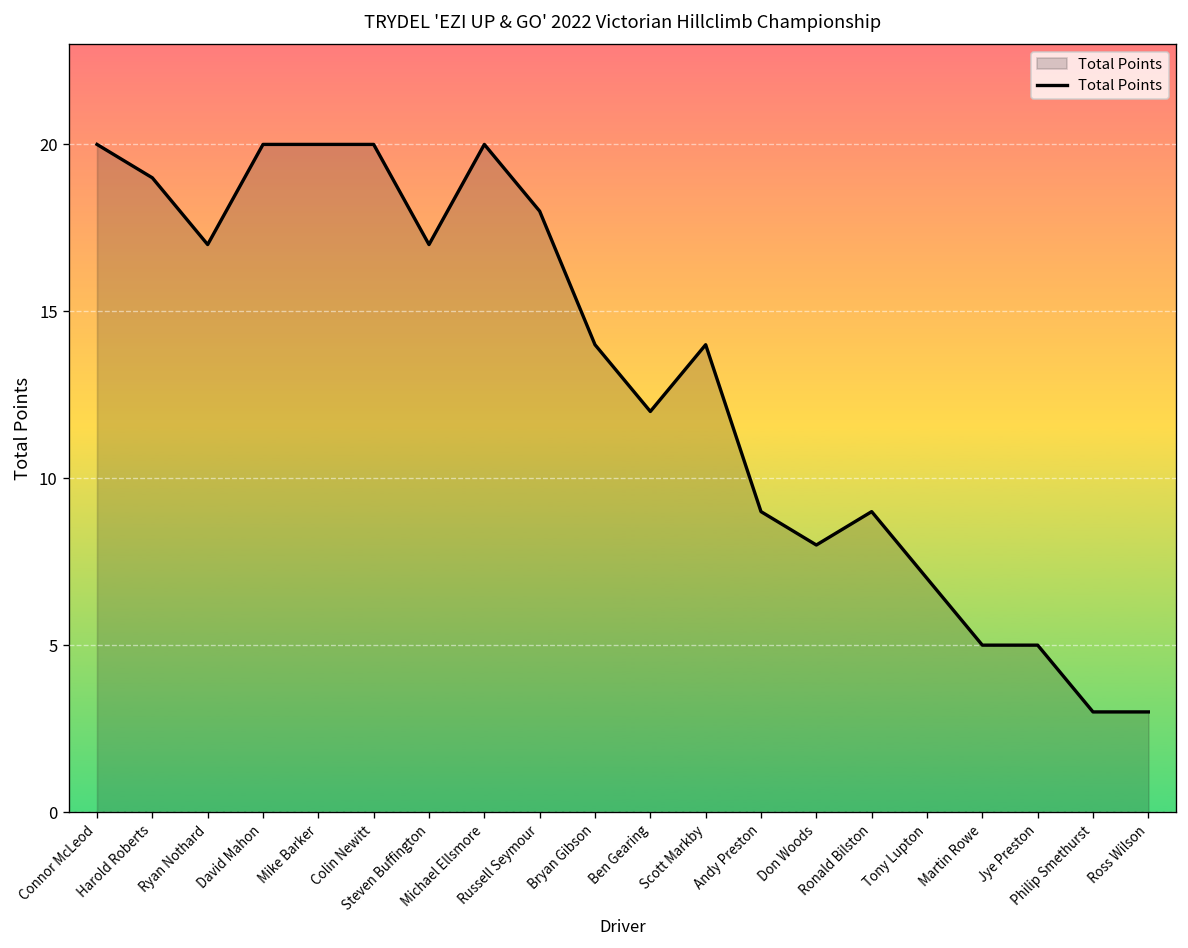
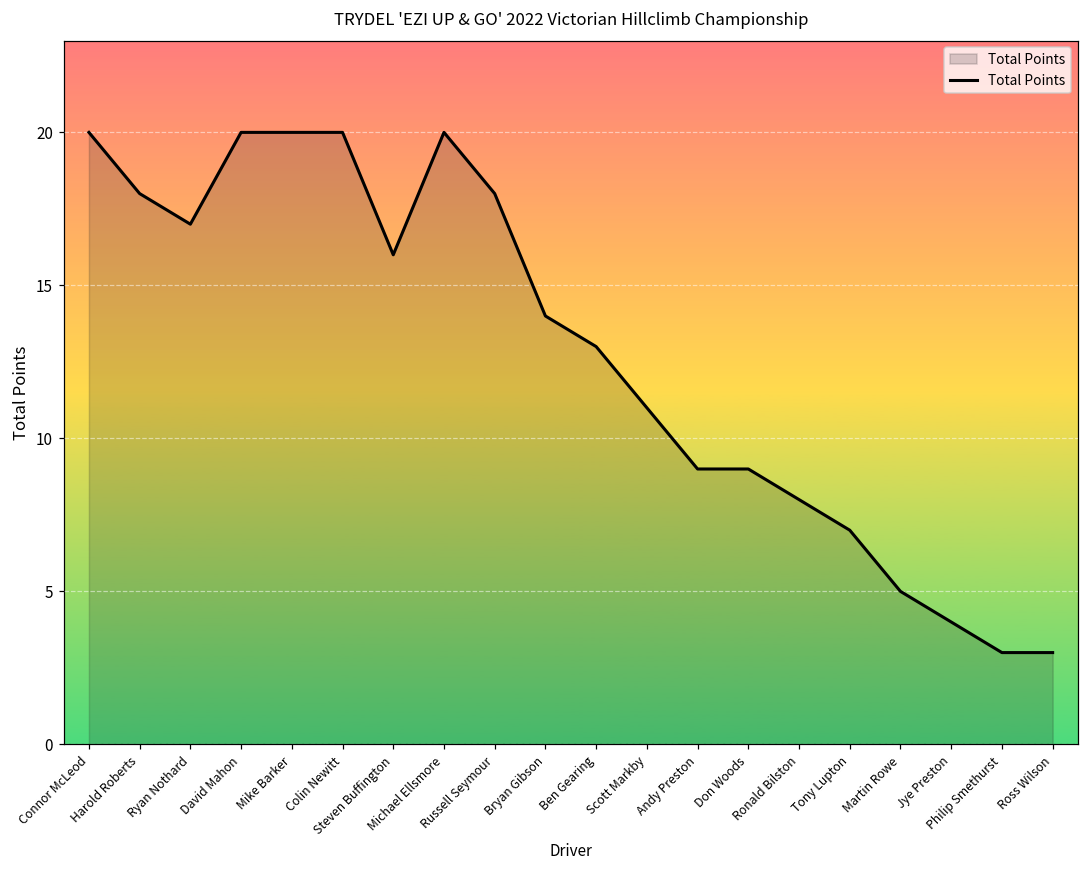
  {
    "Connor McLeod": 20,
-   "Harold Roberts": 19,
+   "Harold Roberts": 18,
    "Ryan Nothard": 17,
    "David Mahon": 20,
    "Mike Barker": 20,
    "Colin Newitt": 20,
-   "Steven Buffington": 17,
+   "Steven Buffington": 16,
    "Michael Ellsmore": 20,
    "Russell Seymour": 18,
    "Bryan Gibson": 14,
-   "Ben Gearing": 12,
-   "Scott Markby": 14,
+   "Ben Gearing": 13,
+   "Scott Markby": 11,
    "Andy Preston": 9,
-   "Don Woods": 8,
-   "Ronald Bilston": 9,
+   "Don Woods": 9,
+   "Ronald Bilston": 8,
    "Tony Lupton": 7,
    "Martin Rowe": 5,
-   "Jye Preston": 5,
+   "Jye Preston": 4,
    "Philip Smethurst": 3,
    "Ross Wilson": 3
  }
